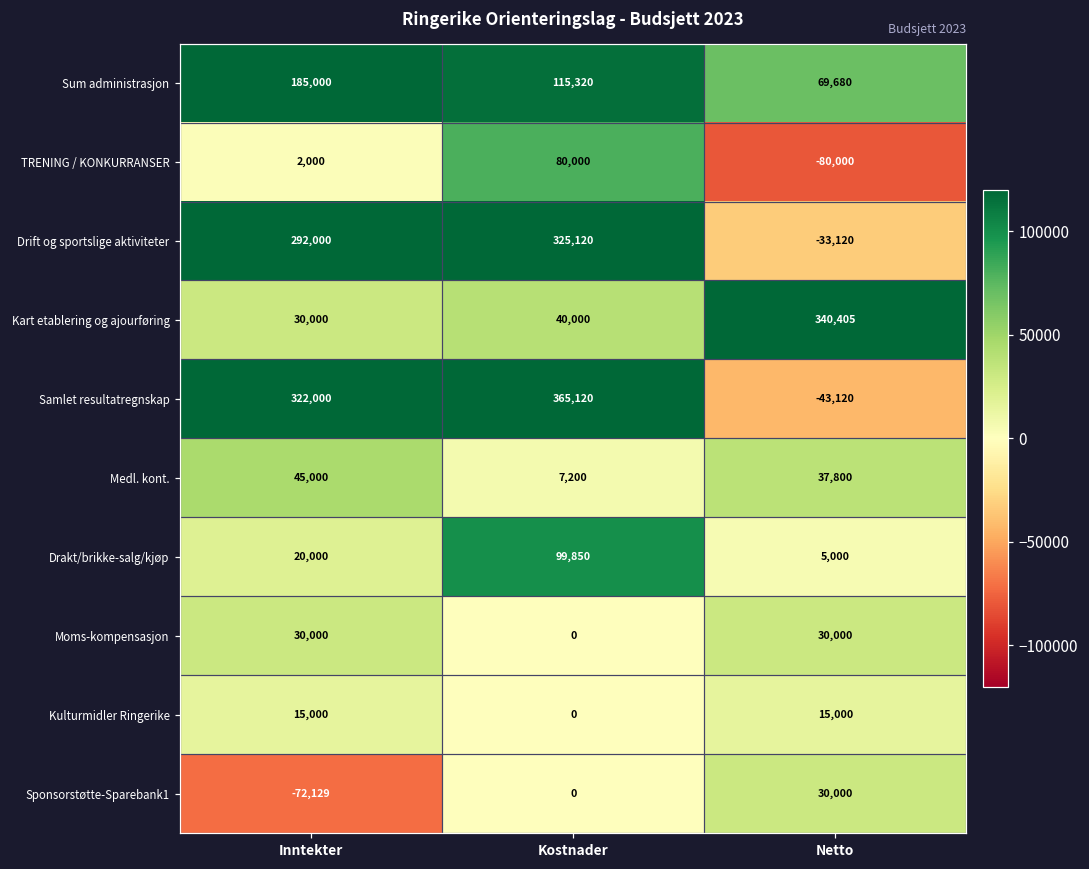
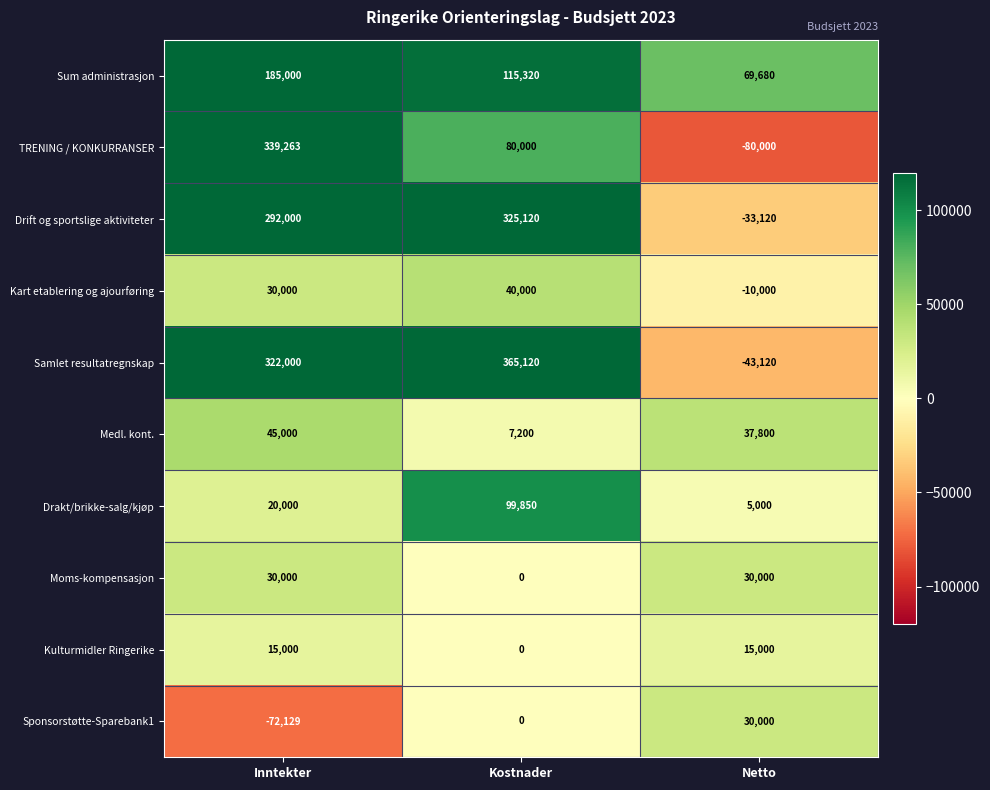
  {
    "Sum administrasjon": {
      "Inntekter": "185,000",
      "Kostnader": "115,320",
      "Netto": "69,680"
    },
    "TRENING / KONKURRANSER": {
-     "Inntekter": "2,000",
+     "Inntekter": "339,263",
      "Kostnader": "80,000",
      "Netto": "-80,000"
    },
    "Drift og sportslige aktiviteter": {
      "Inntekter": "292,000",
      "Kostnader": "325,120",
      "Netto": "-33,120"
    },
    "Kart etablering og ajourføring": {
      "Inntekter": "30,000",
      "Kostnader": "40,000",
-     "Netto": "340,405"
+     "Netto": "-10,000"
    },
    "Samlet resultatregnskap": {
      "Inntekter": "322,000",
      "Kostnader": "365,120",
      "Netto": "-43,120"
    },
    "Medl. kont.": {
      "Inntekter": "45,000",
      "Kostnader": "7,200",
      "Netto": "37,800"
    },
    "Drakt/brikke-salg/kjøp": {
      "Inntekter": "20,000",
      "Kostnader": "99,850",
      "Netto": "5,000"
    },
    "Moms-kompensasjon": {
      "Inntekter": "30,000",
      "Kostnader": "0",
      "Netto": "30,000"
    },
    "Kulturmidler Ringerike": {
      "Inntekter": "15,000",
      "Kostnader": "0",
      "Netto": "15,000"
    },
    "Sponsorstøtte-Sparebank1": {
      "Inntekter": "-72,129",
      "Kostnader": "0",
      "Netto": "30,000"
    }
  }
